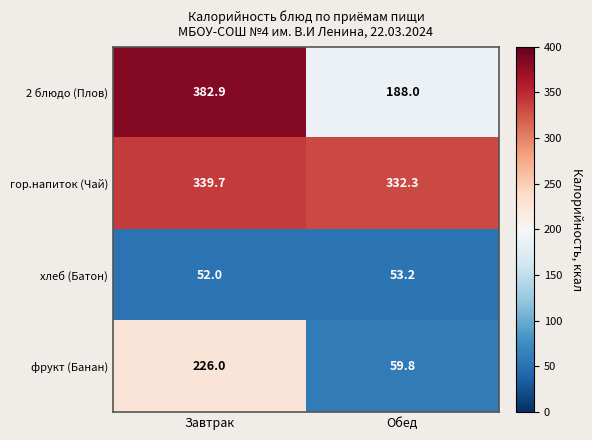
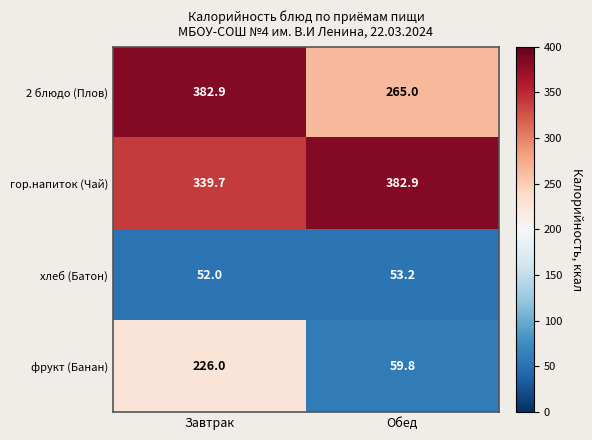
  {
    "2 блюдо (Плов)": {
      "Завтрак": 382.9,
-     "Обед": 188.0
+     "Обед": 265.0
    },
    "гор.напиток (Чай)": {
      "Завтрак": 339.7,
-     "Обед": 332.3
+     "Обед": 382.9
    },
    "хлеб (Батон)": {
      "Завтрак": 52.0,
      "Обед": 53.2
    },
    "фрукт (Банан)": {
      "Завтрак": 226.0,
      "Обед": 59.8
    }
  }
